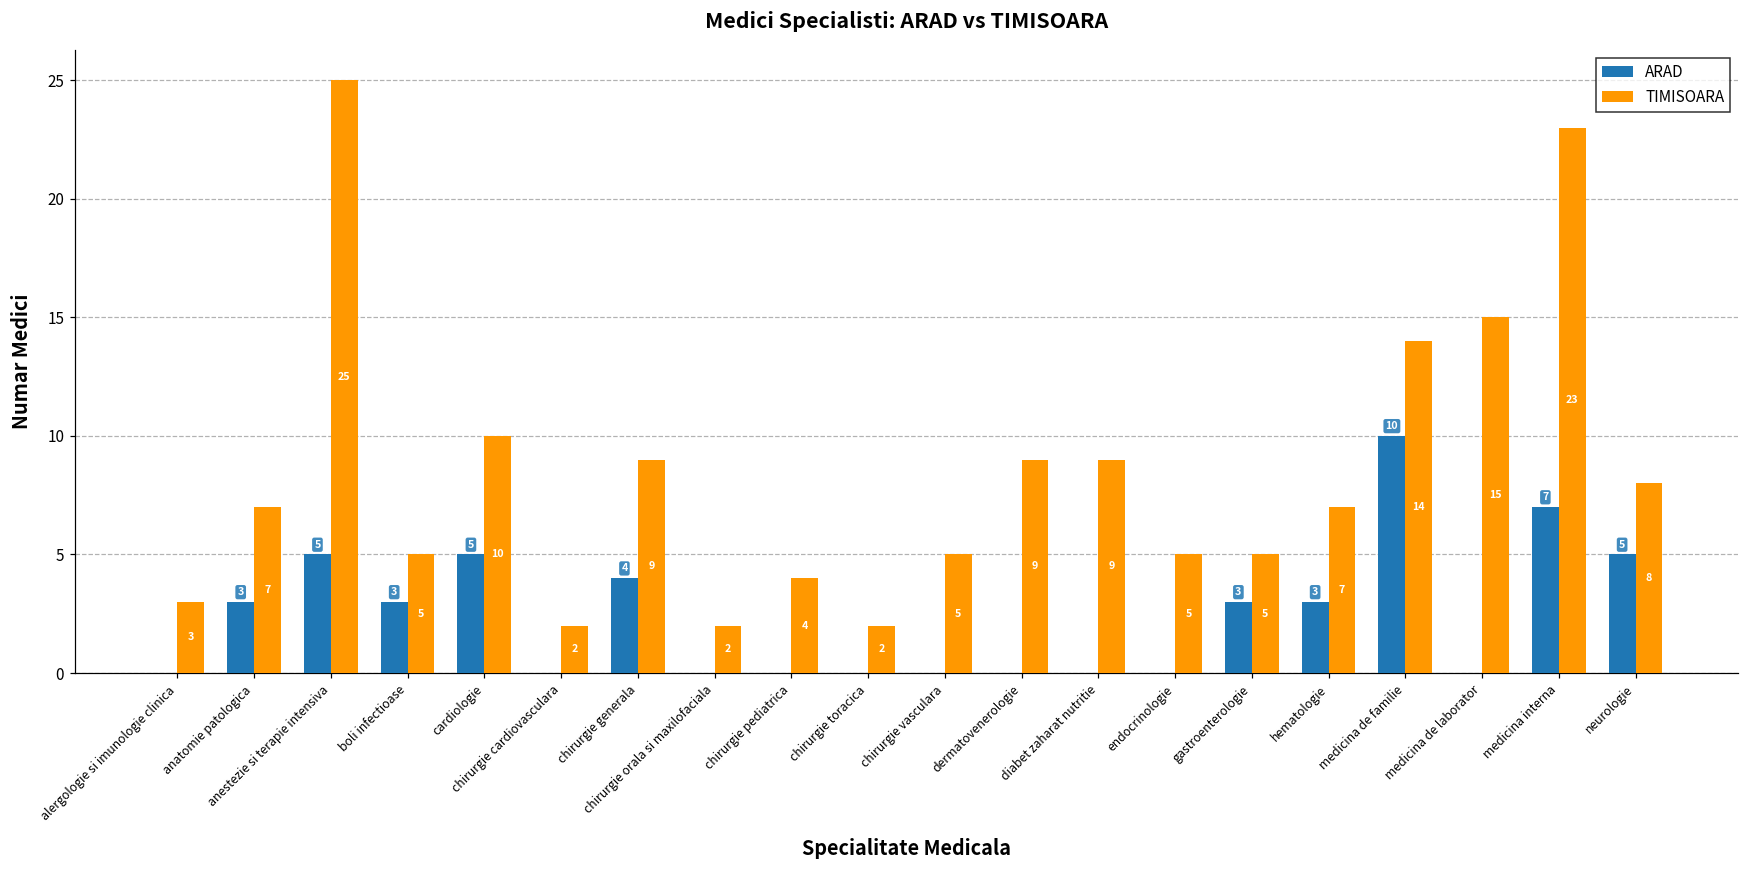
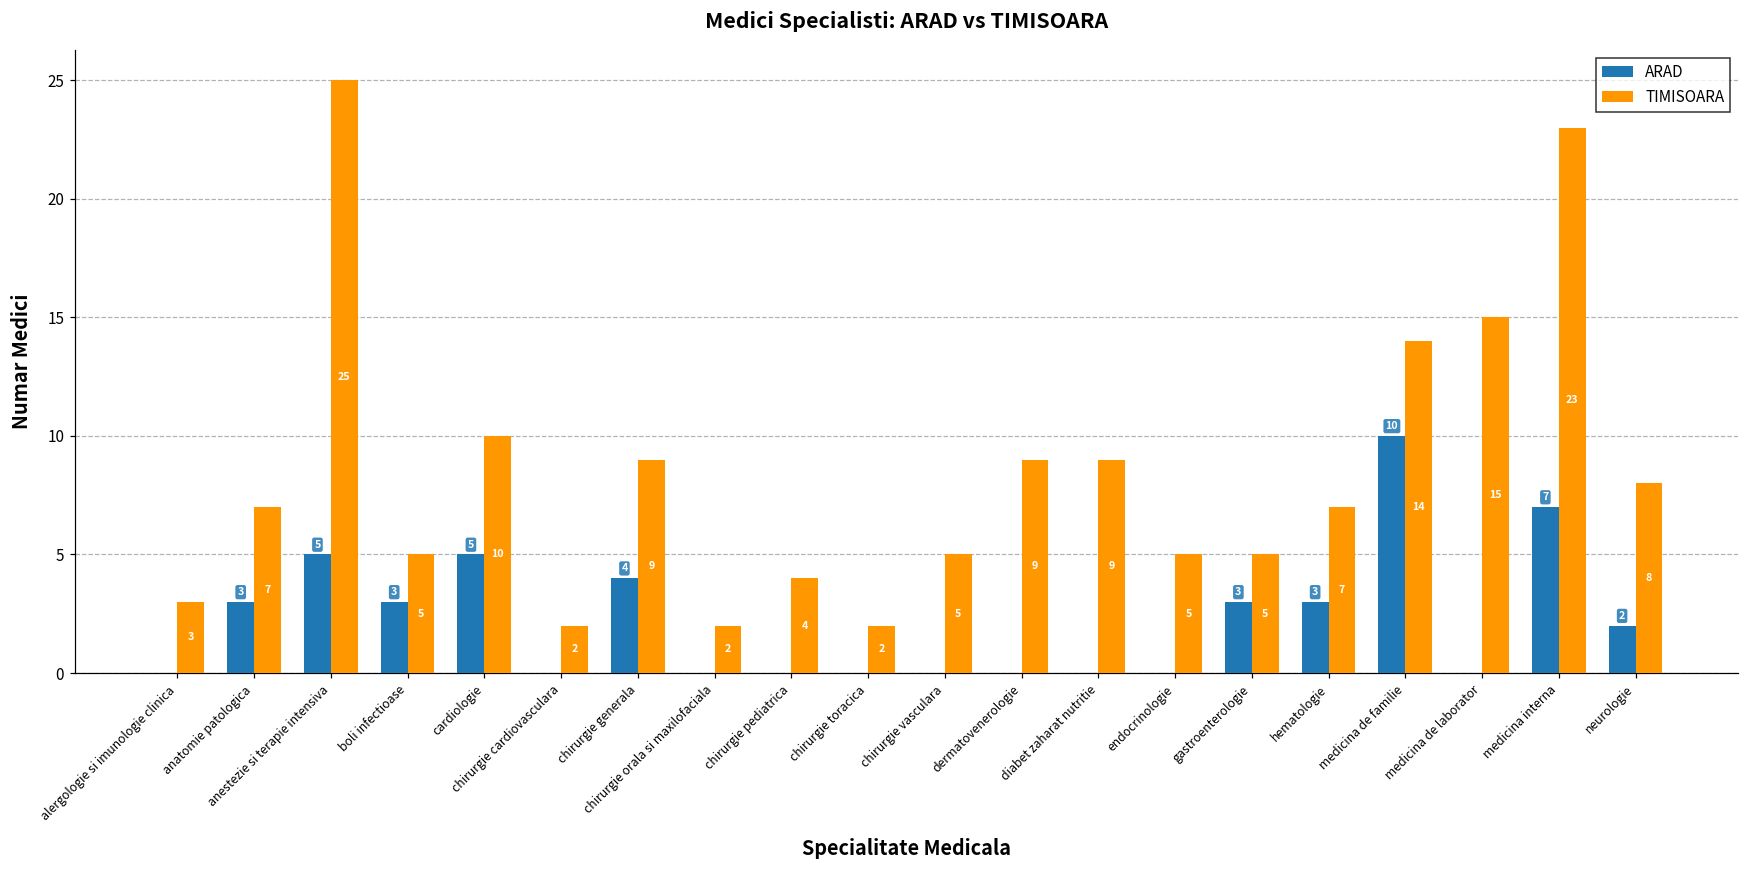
  {
    "ARAD": {
-     "neurologie": 5
+     "neurologie": 2
    },
    "TIMISOARA": {
      "alergologie si imunologie clinica": 3,
      "anatomie patologica": 7,
      "anestezie si terapie intensiva": 25,
      "boli infectioase": 5,
      "cardiologie": 10,
      "chirurgie cardiovasculara": 2,
      "chirurgie generala": 9,
      "chirurgie orala si maxilofaciala": 2,
      "chirurgie pediatrica": 4,
      "chirurgie toracica": 2,
      "chirurgie vasculara": 5,
      "dermatovenerologie": 9,
      "diabet zaharat nutritie": 9,
      "endocrinologie": 5,
      "gastroenterologie": 5,
      "hematologie": 7,
      "medicina de familie": 14,
      "medicina de laborator": 15,
      "medicina interna": 23,
      "neurologie": 8
    }
  }
